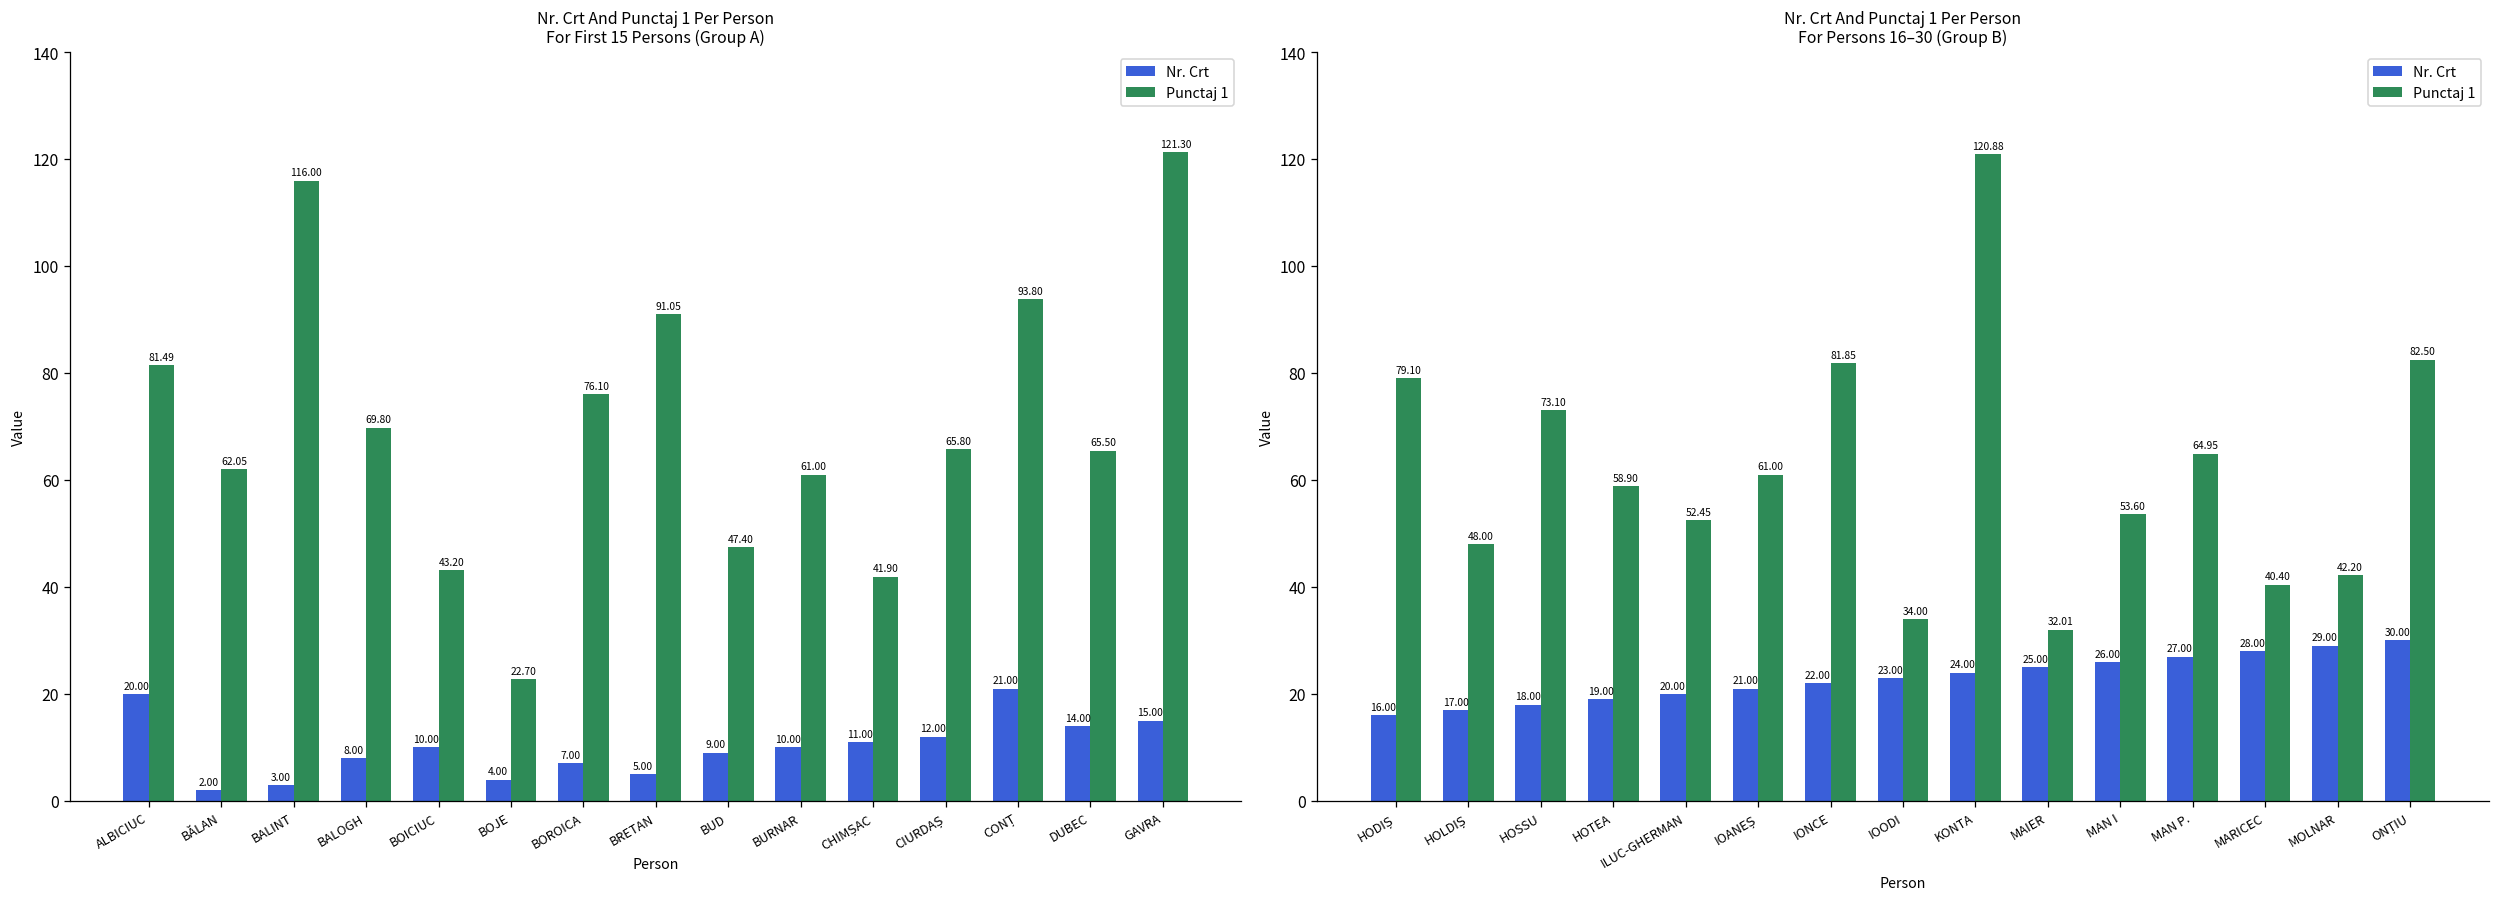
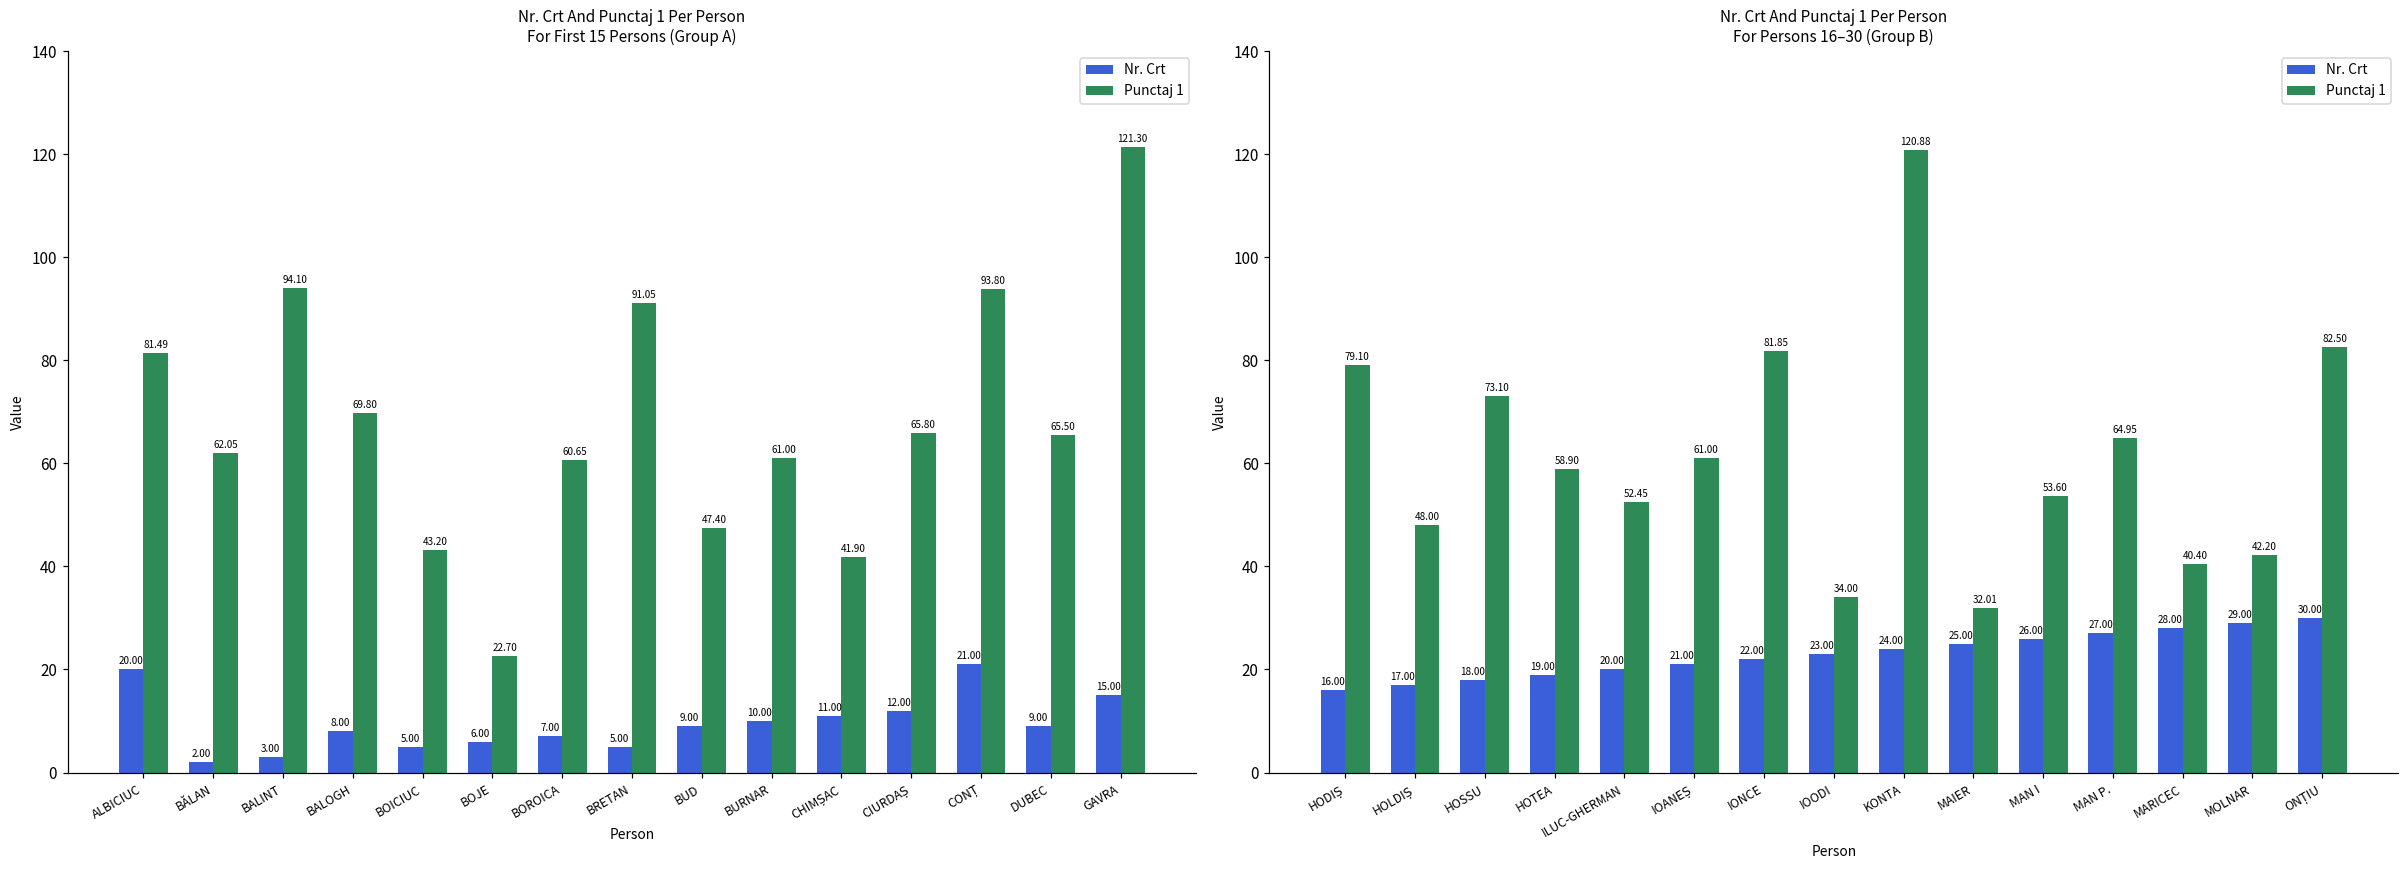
  {
    "Nr. Crt And Punctaj 1 Per Person For First 15 Persons (Group A)": {
      "Nr. Crt": {
        "ALBICIUC": 20.00,
        "BĂLAN": 2.00,
        "BALINT": 3.00,
        "BALOGH": 8.00,
-       "BOICIUC": 10.00,
-       "BOJE": 4.00,
+       "BOICIUC": 5.00,
+       "BOJE": 6.00,
        "BOROICA": 7.00,
        "BRETAN": 5.00,
        "BUD": 9.00,
        "BURNAR": 10.00,
        "CHIMȘAC": 11.00,
        "CIURDAȘ": 12.00,
        "CONȚ": 21.00,
-       "DUBEC": 14.00,
+       "DUBEC": 9.00,
        "GAVRA": 15.00
      },
      "Punctaj 1": {
        "ALBICIUC": 81.49,
        "BĂLAN": 62.05,
-       "BALINT": 116.00,
+       "BALINT": 94.10,
        "BALOGH": 69.80,
        "BOICIUC": 43.20,
        "BOJE": 22.70,
-       "BOROICA": 76.10,
+       "BOROICA": 60.65,
        "BRETAN": 91.05,
        "BUD": 47.40,
        "BURNAR": 61.00,
        "CHIMȘAC": 41.90,
        "CIURDAȘ": 65.80,
        "CONȚ": 93.80,
        "DUBEC": 65.50,
        "GAVRA": 121.30
      }
    },
    "Nr. Crt And Punctaj 1 Per Person For Persons 16–30 (Group B)": {
      "Nr. Crt": {
        "HODIȘ": 16.00,
        "HOLDIȘ": 17.00,
        "HOSSU": 18.00,
        "HOTEA": 19.00,
        "ILUC-GHERMAN": 20.00,
        "IOANEȘ": 21.00,
        "IONCE": 22.00,
        "IOODI": 23.00,
        "KONTA": 24.00,
        "MAIER": 25.00,
        "MAN I": 26.00,
        "MAN P.": 27.00,
        "MARICEC": 28.00,
        "MOLNAR": 29.00,
        "ONȚIU": 30.00
      },
      "Punctaj 1": {
        "HODIȘ": 79.10,
        "HOLDIȘ": 48.00,
        "HOSSU": 73.10,
        "HOTEA": 58.90,
        "ILUC-GHERMAN": 52.45,
        "IOANEȘ": 61.00,
        "IONCE": 81.85,
        "IOODI": 34.00,
        "KONTA": 120.88,
        "MAIER": 32.01,
        "MAN I": 53.60,
        "MAN P.": 64.95,
        "MARICEC": 40.40,
        "MOLNAR": 42.20,
        "ONȚIU": 82.50
      }
    }
  }
